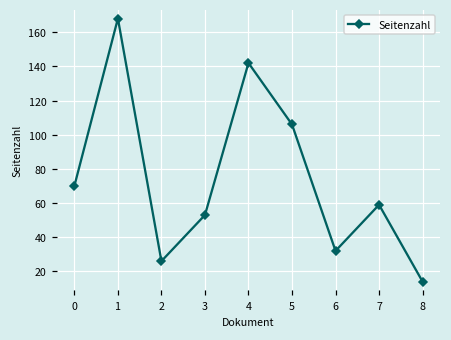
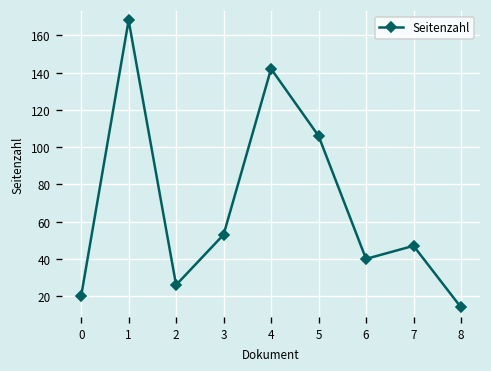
  {
-   "0": 70,
+   "0": 20,
    "1": 168,
    "2": 26,
    "3": 53,
    "4": 142,
    "5": 106,
-   "6": 32,
-   "7": 59,
+   "6": 40,
+   "7": 47,
    "8": 14
  }
